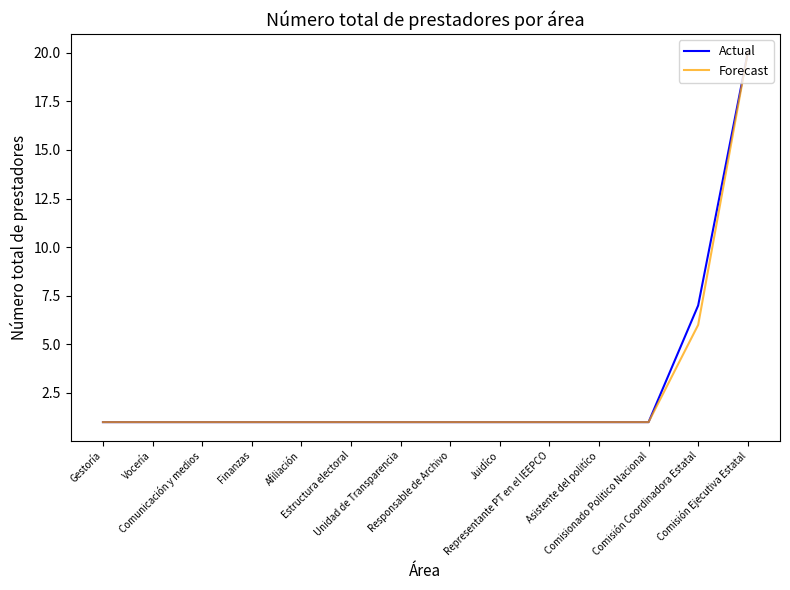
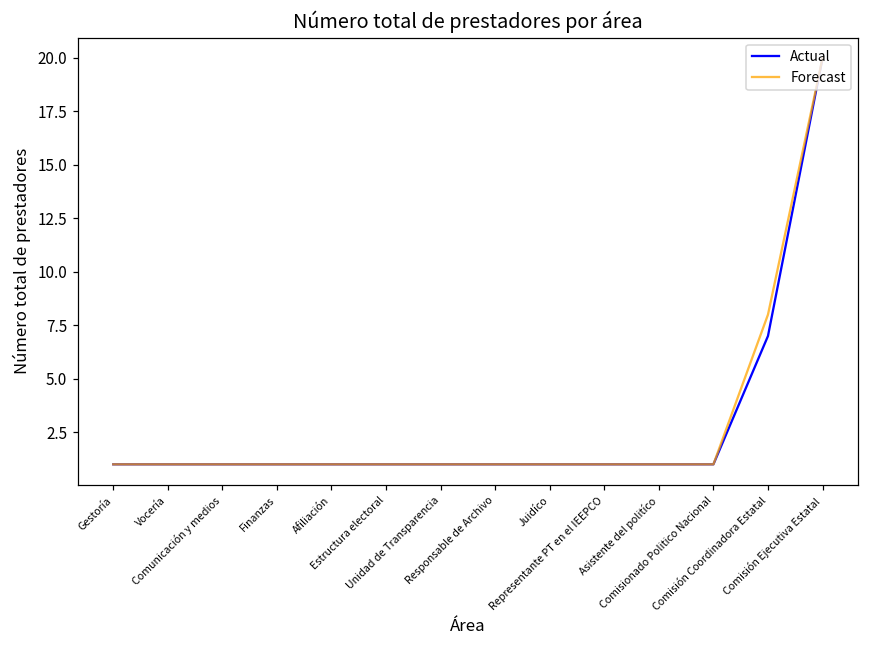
  {
    "Actual": {
      "Comisión Coordinadora Estatal": 7
    },
    "Forecast": {
-     "Comisión Coordinadora Estatal": 6
+     "Comisión Coordinadora Estatal": 8
    }
  }
